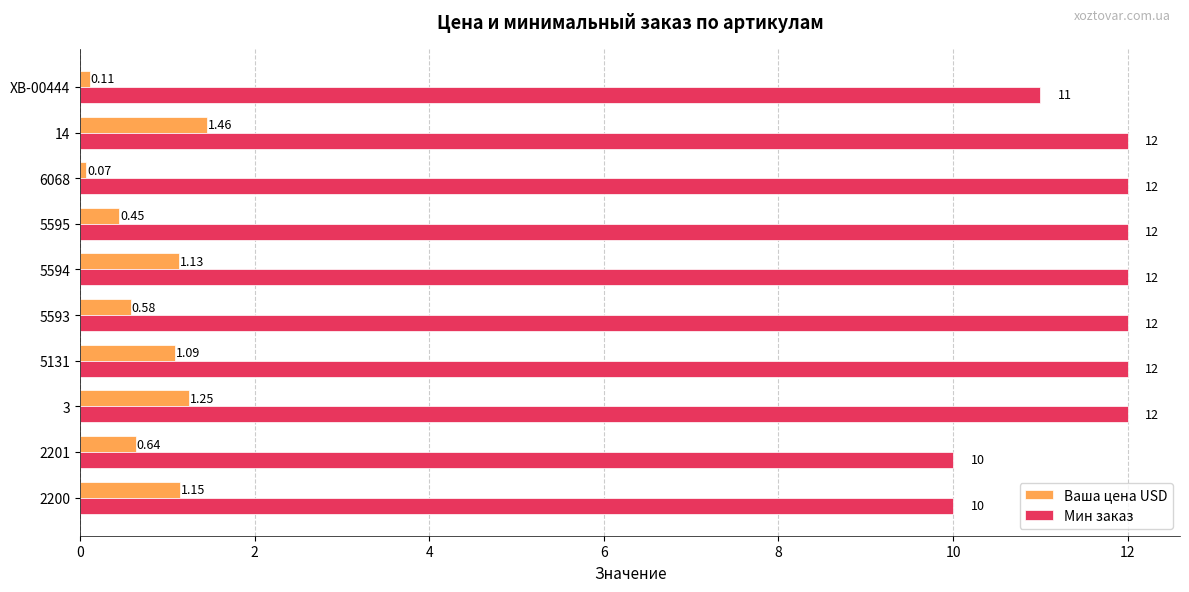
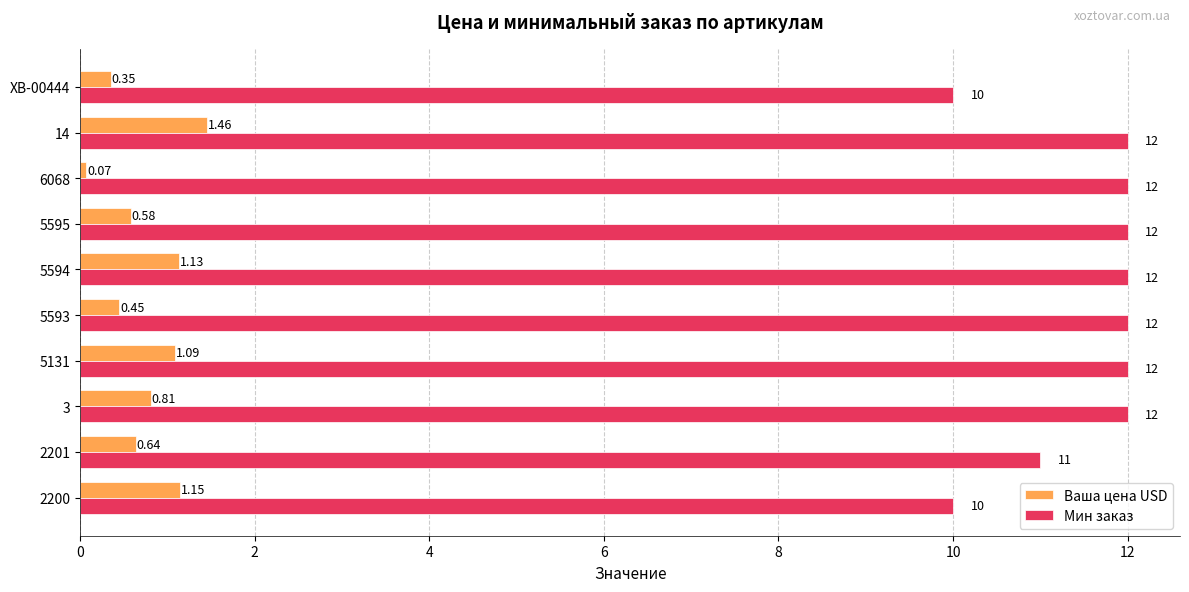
  {
    "Ваша цена USD": {
-     "XB-00444": 0.11,
+     "XB-00444": 0.35,
      "14": 1.46,
      "6068": 0.07,
-     "5595": 0.45,
+     "5595": 0.58,
      "5594": 1.13,
-     "5593": 0.58,
+     "5593": 0.45,
      "5131": 1.09,
-     "3": 1.25,
+     "3": 0.81,
      "2201": 0.64,
      "2200": 1.15
    },
    "Мин заказ": {
-     "XB-00444": 11,
+     "XB-00444": 10,
      "14": 12,
      "6068": 12,
      "5595": 12,
      "5594": 12,
      "5593": 12,
      "5131": 12,
      "3": 12,
-     "2201": 10,
+     "2201": 11,
      "2200": 10
    }
  }
